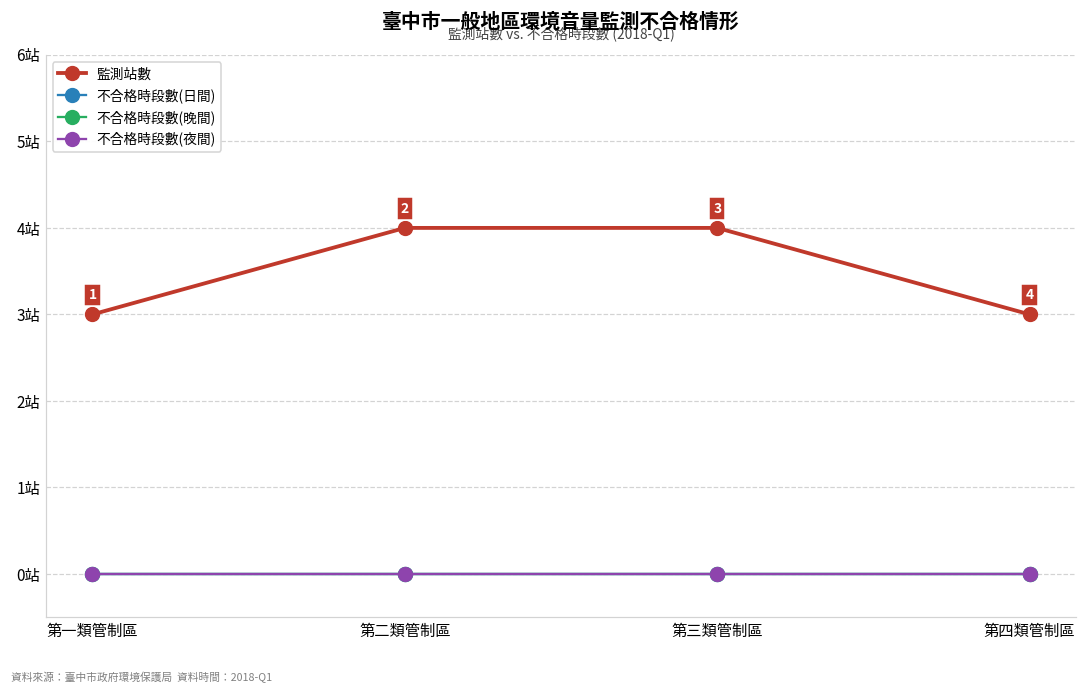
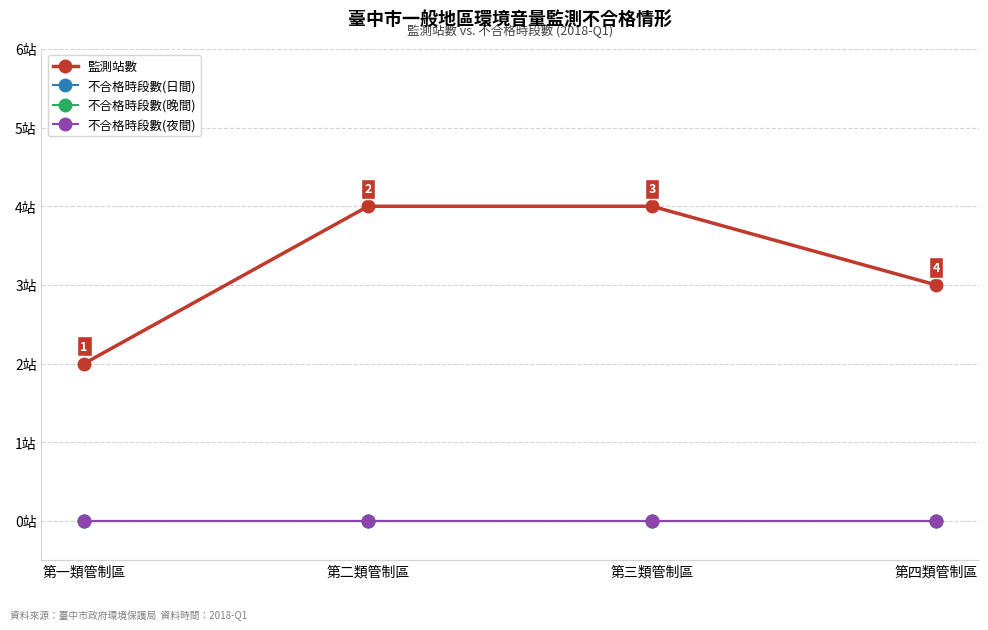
  {
    "監測站數": {
-     "第一類管制區": "3站"
+     "第一類管制區": "2站"
    },
    "不合格時段數(夜間)": {
      "第一類管制區": "0站",
      "第二類管制區": "0站",
      "第三類管制區": "0站",
      "第四類管制區": "0站"
    }
  }
